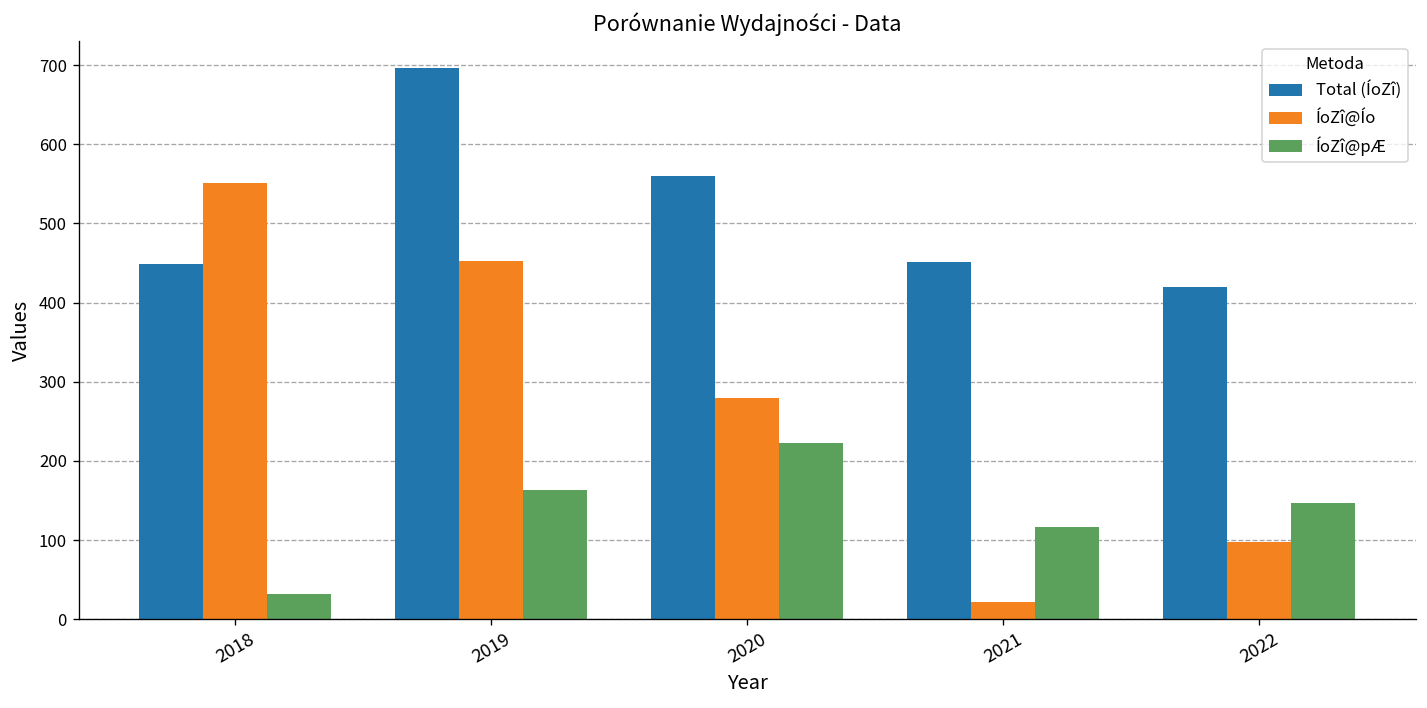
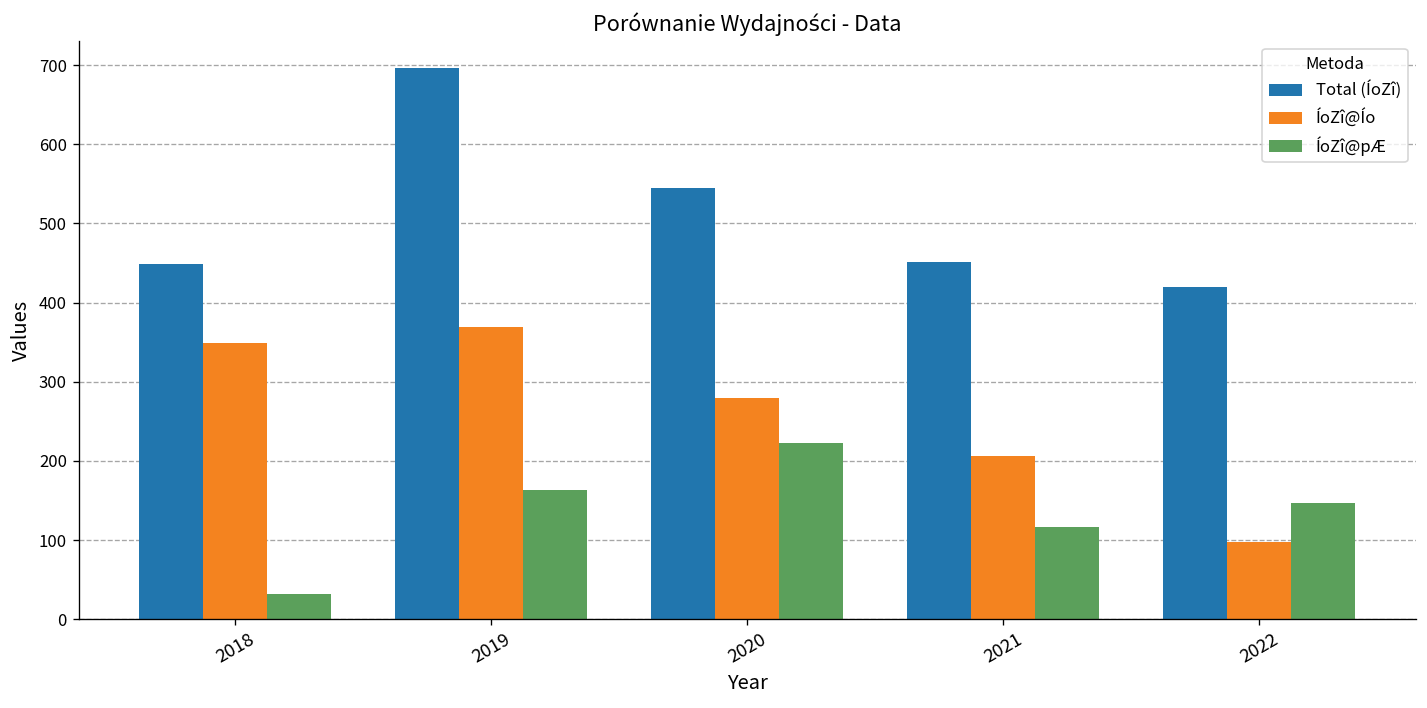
  {
    "Total (ÍoZî)": {
      "2018": 450,
      "2019": 700,
-     "2020": 560,
+     "2020": 550,
      "2021": 450,
      "2022": 420
    },
    "ÍoZî@Ío": {
-     "2018": 550,
-     "2019": 450,
+     "2018": 350,
+     "2019": 370,
      "2020": 280,
-     "2021": 20,
+     "2021": 210,
      "2022": 100
    },
    "ÍoZî@pÆ": {
      "2018": 30,
      "2019": 160,
      "2020": 220,
      "2021": 120,
      "2022": 150
    }
  }
